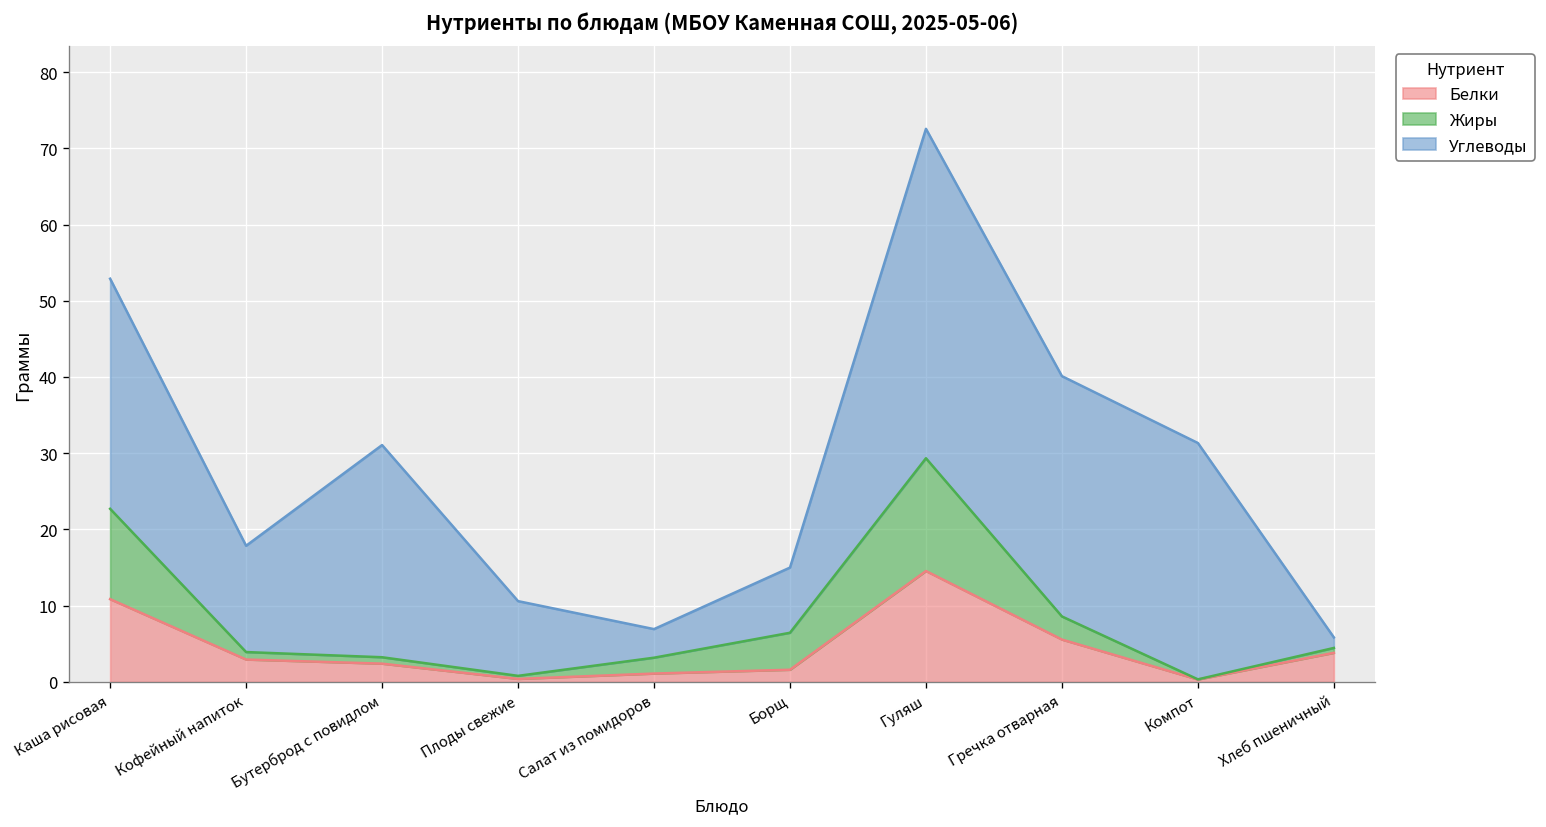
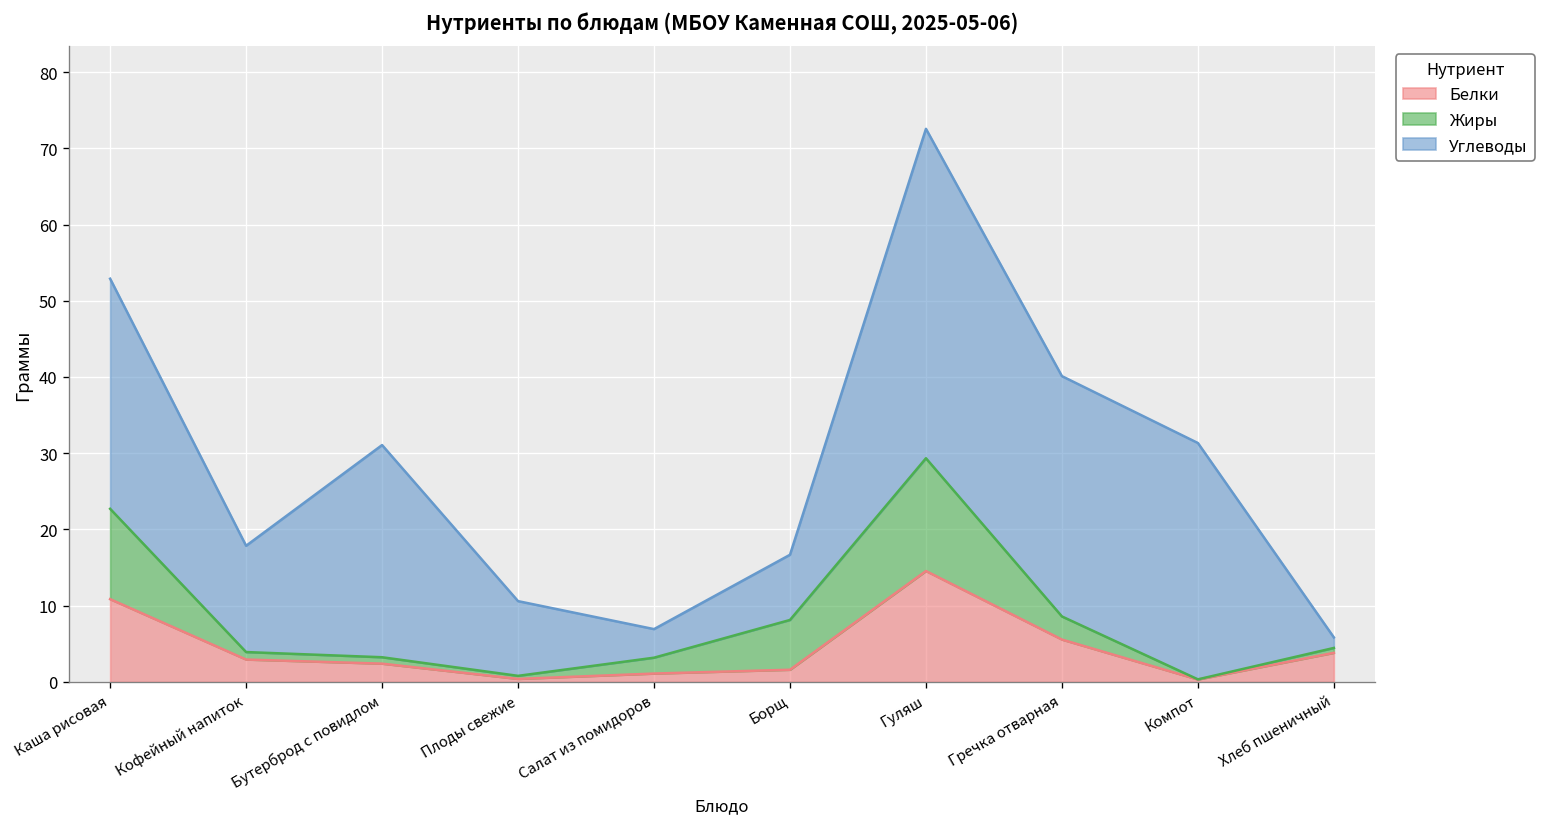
  {
    "Белки": {
      "Каша рисовая": 11,
      "Кофейный напиток": 3,
      "Бутерброд с повидлом": 2,
      "Плоды свежие": 0,
      "Салат из помидоров": 1,
      "Борщ": 2,
      "Гуляш": 15,
      "Гречка отварная": 6,
      "Хлеб пшеничный": 4
    },
    "Жиры": {
      "Каша рисовая": 12,
      "Кофейный напиток": 1,
      "Бутерброд с повидлом": 1,
      "Плоды свежие": 0,
      "Салат из помидоров": 2,
-     "Борщ": 5,
+     "Борщ": 7,
      "Гуляш": 15,
      "Гречка отварная": 3,
      "Хлеб пшеничный": 1
    },
    "Углеводы": {
      "Каша рисовая": 30,
      "Кофейный напиток": 14,
      "Бутерброд с повидлом": 28,
      "Плоды свежие": 10,
      "Салат из помидоров": 4,
      "Борщ": 9,
      "Гуляш": 43,
      "Гречка отварная": 32,
      "Компот": 31,
      "Хлеб пшеничный": 1
    }
  }
